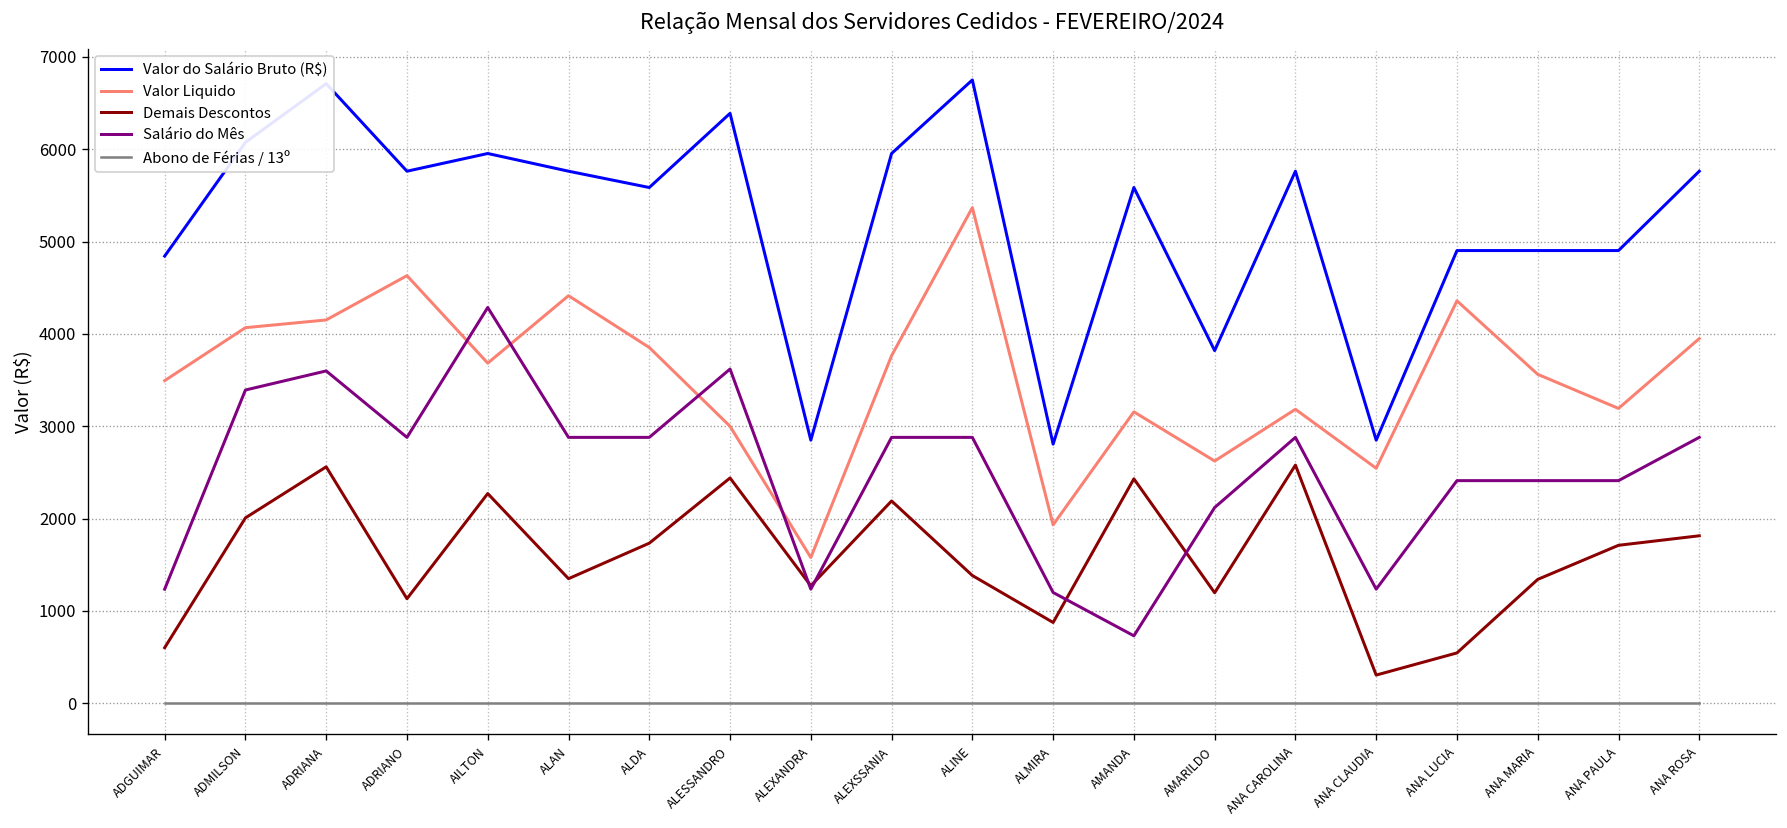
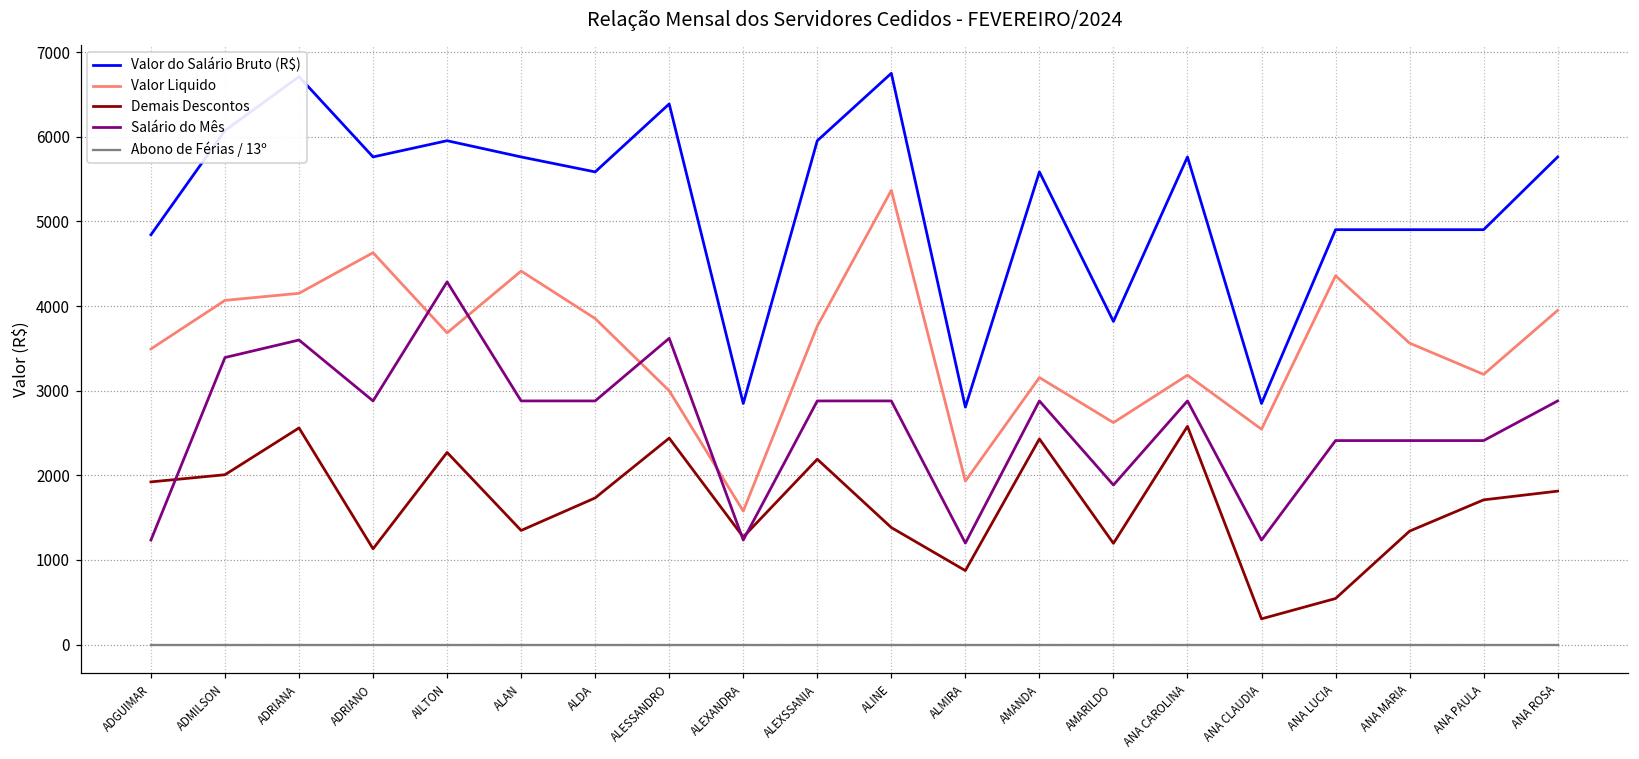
  {
    "Valor do Salário Bruto (R$)": {
      "ADGUIMAR": 4800,
      "ADRIANO": 5800,
      "AILTON": 6000,
      "ALAN": 5800,
      "ALDA": 5600,
      "ALESSANDRO": 6400,
      "ALEXANDRA": 2800,
      "ALEXSSANIA": 6000,
      "ALINE": 6800,
      "ALMIRA": 2800,
      "AMANDA": 5600,
      "AMARILDO": 3800,
      "ANA CAROLINA": 5800,
      "ANA CLAUDIA": 2800,
      "ANA LUCIA": 4900,
      "ANA MARIA": 4900,
      "ANA PAULA": 4900,
      "ANA ROSA": 5800
    },
    "Valor Liquido": {
      "ADGUIMAR": 3500,
      "ADMILSON": 4100,
      "ADRIANA": 4200,
      "ADRIANO": 4600,
      "AILTON": 3700,
      "ALAN": 4400,
      "ALDA": 3900,
      "ALESSANDRO": 3000,
      "ALEXANDRA": 1600,
      "ALEXSSANIA": 3800,
      "ALINE": 5400,
      "ALMIRA": 1900,
      "AMANDA": 3200,
      "AMARILDO": 2600,
      "ANA CAROLINA": 3200,
      "ANA CLAUDIA": 2500,
      "ANA LUCIA": 4400,
      "ANA MARIA": 3600,
      "ANA PAULA": 3200,
      "ANA ROSA": 3900
    },
    "Demais Descontos": {
-     "ADGUIMAR": 600,
+     "ADGUIMAR": 1900,
      "ADMILSON": 2000,
      "ADRIANA": 2600,
      "ADRIANO": 1100,
      "AILTON": 2300,
      "ALAN": 1300,
      "ALDA": 1700,
      "ALESSANDRO": 2400,
      "ALEXANDRA": 1300,
      "ALEXSSANIA": 2200,
      "ALINE": 1400,
      "ALMIRA": 900,
      "AMANDA": 2400,
      "AMARILDO": 1200,
      "ANA CAROLINA": 2600,
      "ANA CLAUDIA": 300,
      "ANA LUCIA": 500,
      "ANA MARIA": 1300,
      "ANA PAULA": 1700,
      "ANA ROSA": 1800
    },
    "Salário do Mês": {
      "ADGUIMAR": 1200,
      "ADMILSON": 3400,
      "ADRIANA": 3600,
      "ADRIANO": 2900,
      "AILTON": 4300,
      "ALAN": 2900,
      "ALDA": 2900,
      "ALESSANDRO": 3600,
      "ALEXANDRA": 1200,
      "ALEXSSANIA": 2900,
      "ALINE": 2900,
      "ALMIRA": 1200,
-     "AMANDA": 700,
-     "AMARILDO": 2100,
+     "AMANDA": 2900,
+     "AMARILDO": 1900,
      "ANA CAROLINA": 2900,
      "ANA CLAUDIA": 1200,
      "ANA LUCIA": 2400,
      "ANA MARIA": 2400,
      "ANA PAULA": 2400,
      "ANA ROSA": 2900
    },
    "Abono de Férias / 13º": {
      "ADGUIMAR": 0,
      "ADMILSON": 0,
      "ADRIANA": 0,
      "ADRIANO": 0,
      "AILTON": 0,
      "ALAN": 0,
      "ALDA": 0,
      "ALESSANDRO": 0,
      "ALEXANDRA": 0,
      "ALEXSSANIA": 0,
      "ALINE": 0,
      "ALMIRA": 0,
      "AMANDA": 0,
      "AMARILDO": 0,
      "ANA CAROLINA": 0,
      "ANA CLAUDIA": 0,
      "ANA LUCIA": 0,
      "ANA MARIA": 0,
      "ANA PAULA": 0,
      "ANA ROSA": 0
    }
  }
